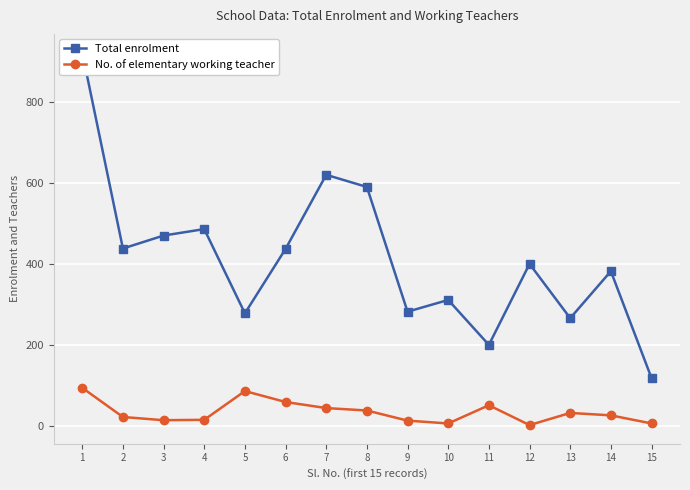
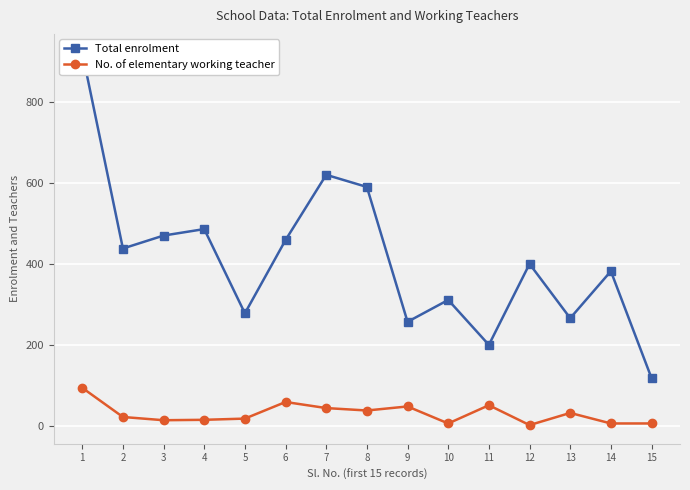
  {
    "Total enrolment": {
      "2": 440,
      "3": 470,
      "4": 490,
      "5": 280,
-     "6": 440,
+     "6": 460,
      "7": 620,
      "8": 590,
-     "9": 280,
+     "9": 260,
      "10": 310,
      "11": 200,
      "12": 400,
      "13": 270,
      "14": 380,
      "15": 120
    },
    "No. of elementary working teacher": {
      "1": 90,
      "2": 20,
      "3": 10,
      "4": 20,
-     "5": 90,
+     "5": 20,
      "6": 60,
      "7": 40,
      "8": 40,
-     "9": 10,
+     "9": 50,
      "10": 10,
      "11": 50,
      "12": 0,
      "13": 30,
-     "14": 30,
+     "14": 10,
      "15": 10
    }
  }
